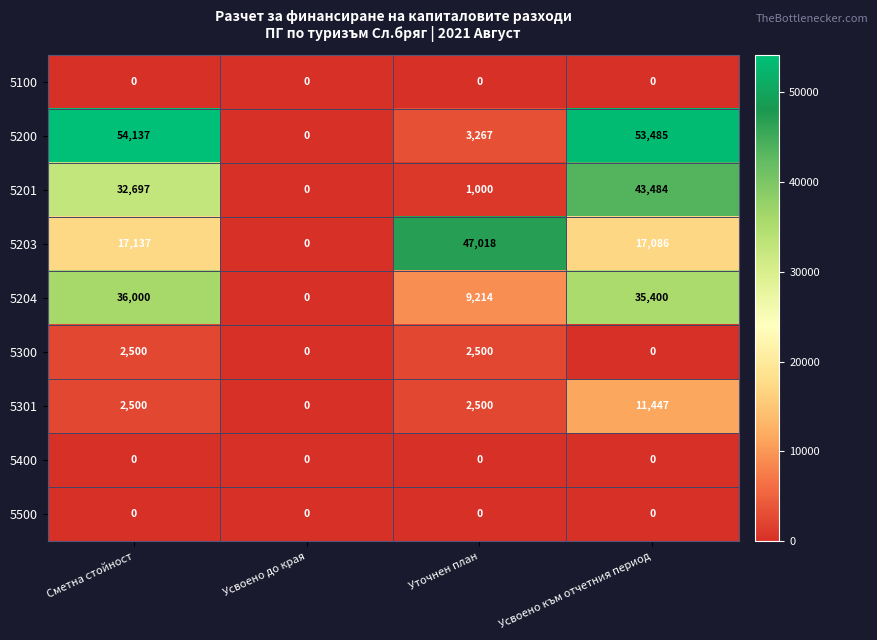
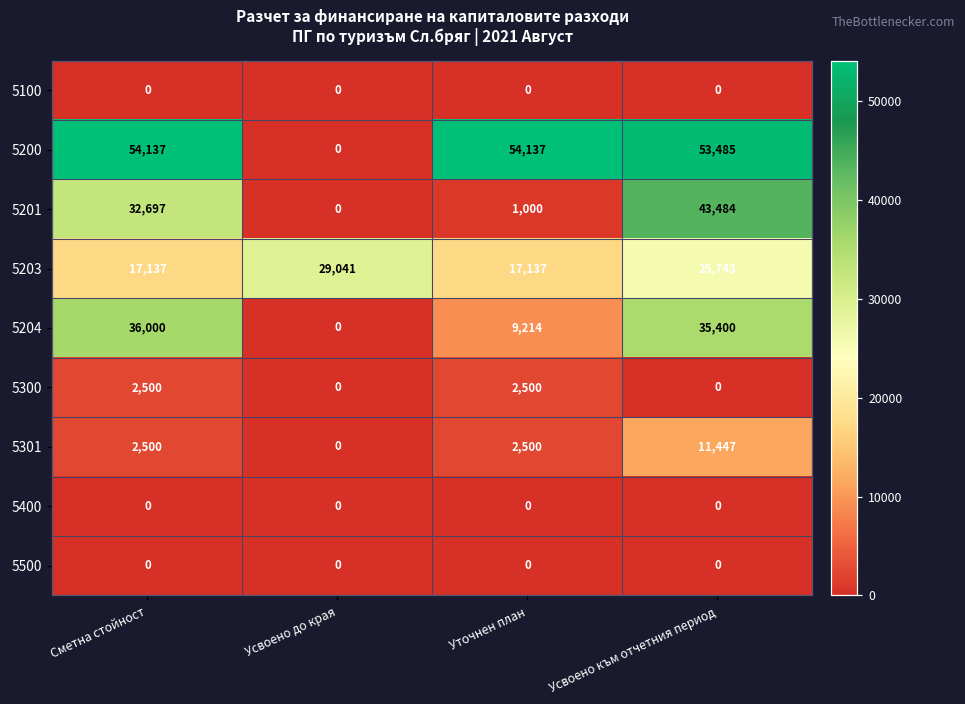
  {
    "5100": {
      "Сметна стойност": "0",
      "Усвоено до края": "0",
      "Уточнен план": "0",
      "Усвоено към отчетния период": "0"
    },
    "5200": {
      "Сметна стойност": "54,137",
      "Усвоено до края": "0",
-     "Уточнен план": "3,267",
+     "Уточнен план": "54,137",
      "Усвоено към отчетния период": "53,485"
    },
    "5201": {
      "Сметна стойност": "32,697",
      "Усвоено до края": "0",
      "Уточнен план": "1,000",
      "Усвоено към отчетния период": "43,484"
    },
    "5203": {
      "Сметна стойност": "17,137",
-     "Усвоено до края": "0",
-     "Уточнен план": "47,018",
-     "Усвоено към отчетния период": "17,086"
+     "Усвоено до края": "29,041",
+     "Уточнен план": "17,137",
+     "Усвоено към отчетния период": "25,743"
    },
    "5204": {
      "Сметна стойност": "36,000",
      "Усвоено до края": "0",
      "Уточнен план": "9,214",
      "Усвоено към отчетния период": "35,400"
    },
    "5300": {
      "Сметна стойност": "2,500",
      "Усвоено до края": "0",
      "Уточнен план": "2,500",
      "Усвоено към отчетния период": "0"
    },
    "5301": {
      "Сметна стойност": "2,500",
      "Усвоено до края": "0",
      "Уточнен план": "2,500",
      "Усвоено към отчетния период": "11,447"
    },
    "5400": {
      "Сметна стойност": "0",
      "Усвоено до края": "0",
      "Уточнен план": "0",
      "Усвоено към отчетния период": "0"
    },
    "5500": {
      "Сметна стойност": "0",
      "Усвоено до края": "0",
      "Уточнен план": "0",
      "Усвоено към отчетния период": "0"
    }
  }
